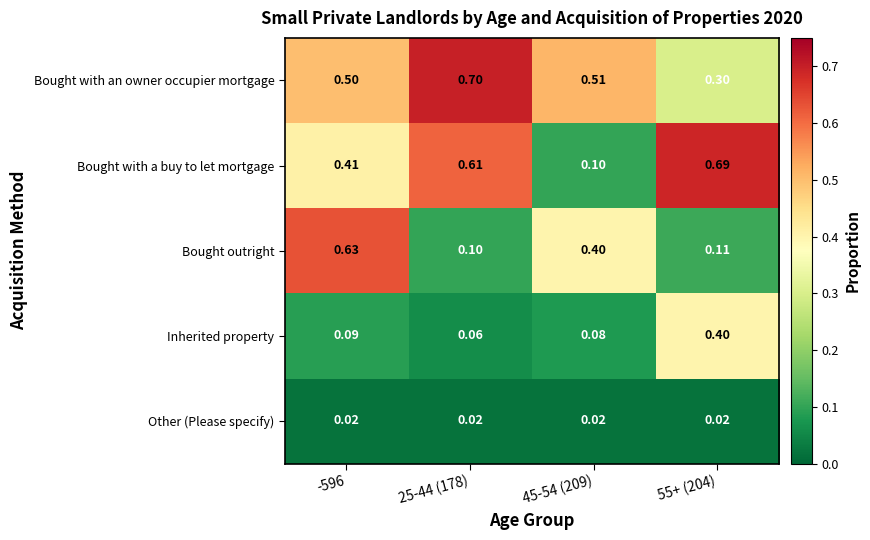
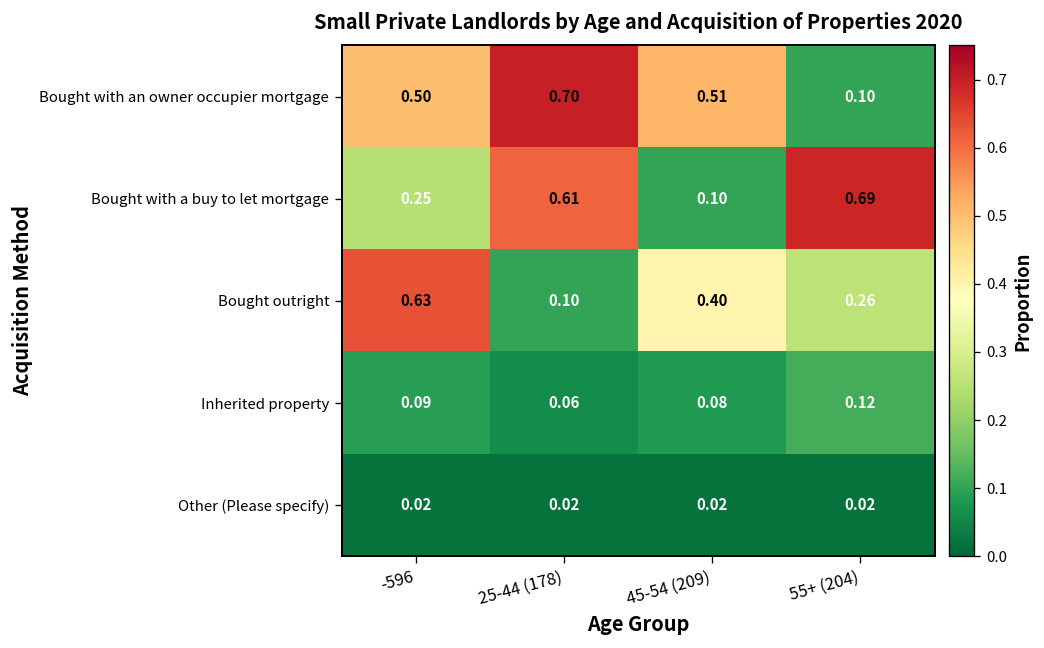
  {
    "Bought with an owner occupier mortgage": {
      "-596": 0.50,
      "25-44 (178)": 0.70,
      "45-54 (209)": 0.51,
-     "55+ (204)": 0.30
+     "55+ (204)": 0.10
    },
    "Bought with a buy to let mortgage": {
-     "-596": 0.41,
+     "-596": 0.25,
      "25-44 (178)": 0.61,
      "45-54 (209)": 0.10,
      "55+ (204)": 0.69
    },
    "Bought outright": {
      "-596": 0.63,
      "25-44 (178)": 0.10,
      "45-54 (209)": 0.40,
-     "55+ (204)": 0.11
+     "55+ (204)": 0.26
    },
    "Inherited property": {
      "-596": 0.09,
      "25-44 (178)": 0.06,
      "45-54 (209)": 0.08,
-     "55+ (204)": 0.40
+     "55+ (204)": 0.12
    },
    "Other (Please specify)": {
      "-596": 0.02,
      "25-44 (178)": 0.02,
      "45-54 (209)": 0.02,
      "55+ (204)": 0.02
    }
  }
